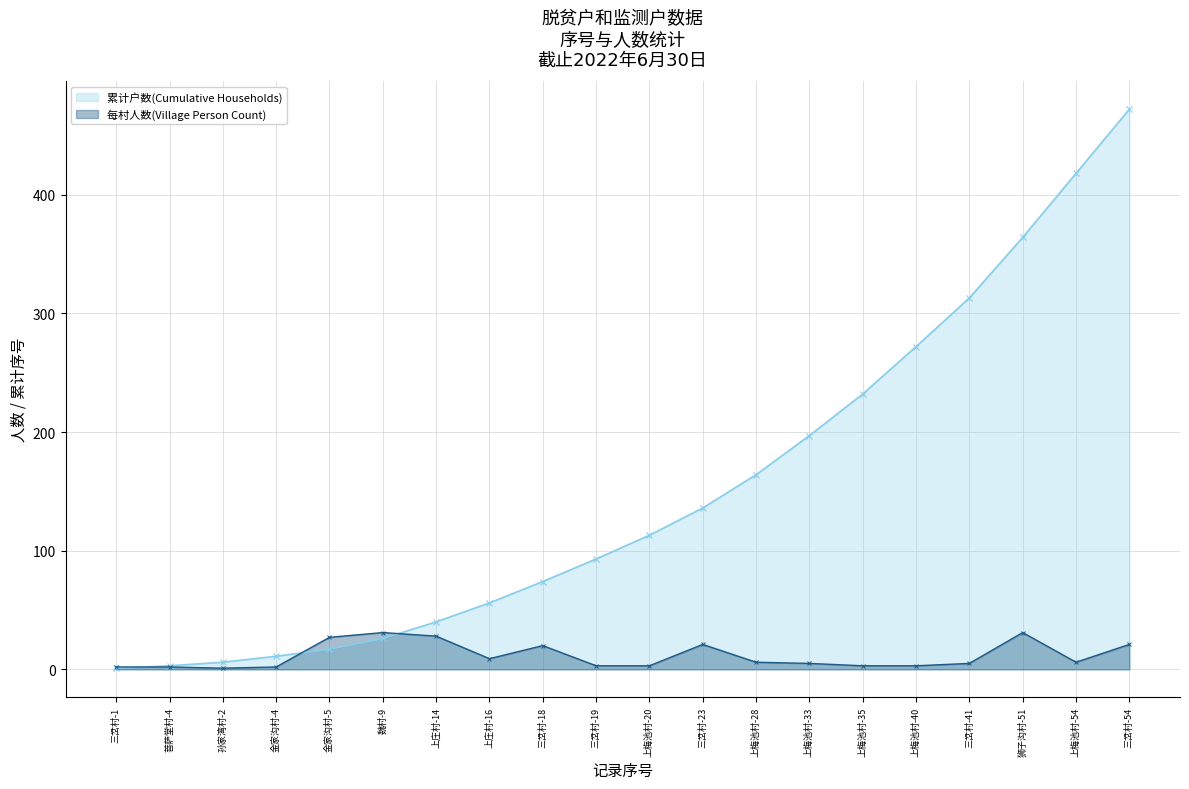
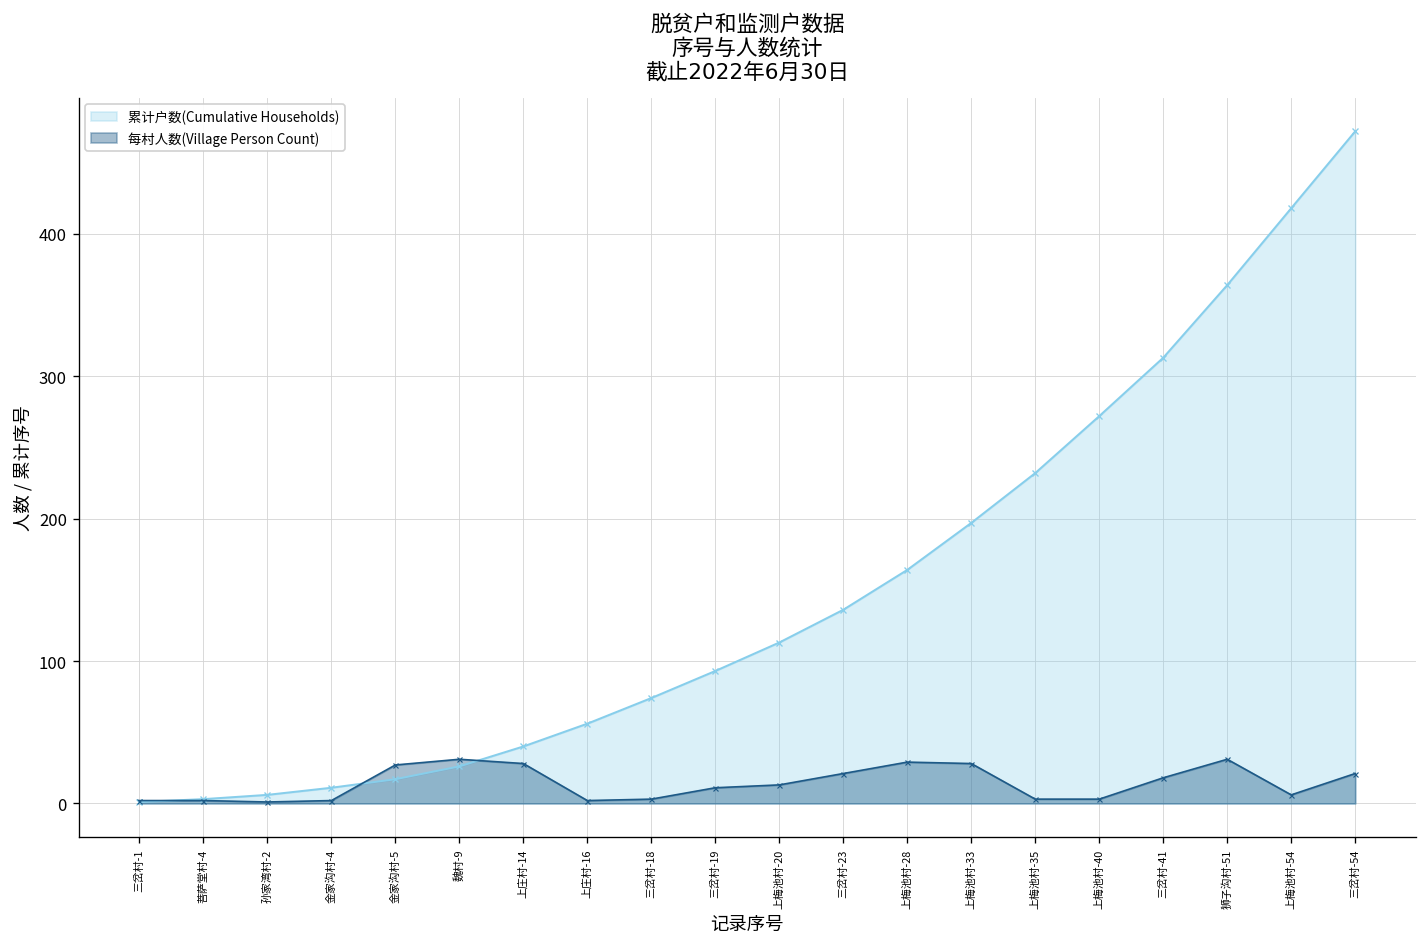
  {
    "累计户数(Cumulative Households)": {
      "孙家湾村-2": 6,
      "金家沟村-4": 11,
      "金家沟村-5": 17,
      "魏村-9": 26,
      "上庄村-14": 40,
      "上庄村-16": 56,
      "三岔村-18": 74,
      "三岔村-19": 93,
      "上梅池村-20": 113,
      "三岔村-23": 136,
      "上梅池村-28": 164,
      "上梅池村-33": 197,
      "上梅池村-35": 232,
      "上梅池村-40": 272,
      "三岔村-41": 313,
      "狮子沟村-51": 364,
      "上梅池村-54": 418,
      "三岔村-54": 472
    },
    "每村人数(Village Person Count)": {
      "孙家湾村-2": 1,
      "金家沟村-4": 2,
      "金家沟村-5": 27,
      "魏村-9": 31,
      "上庄村-14": 28,
-     "上庄村-16": 9,
-     "三岔村-18": 20,
-     "三岔村-19": 3,
-     "上梅池村-20": 3,
+     "上庄村-16": 2,
+     "三岔村-18": 3,
+     "三岔村-19": 11,
+     "上梅池村-20": 13,
      "三岔村-23": 21,
-     "上梅池村-28": 6,
-     "上梅池村-33": 5,
+     "上梅池村-28": 29,
+     "上梅池村-33": 28,
      "上梅池村-35": 3,
      "上梅池村-40": 3,
-     "三岔村-41": 5,
+     "三岔村-41": 18,
      "狮子沟村-51": 31,
      "上梅池村-54": 6,
      "三岔村-54": 21
    }
  }
